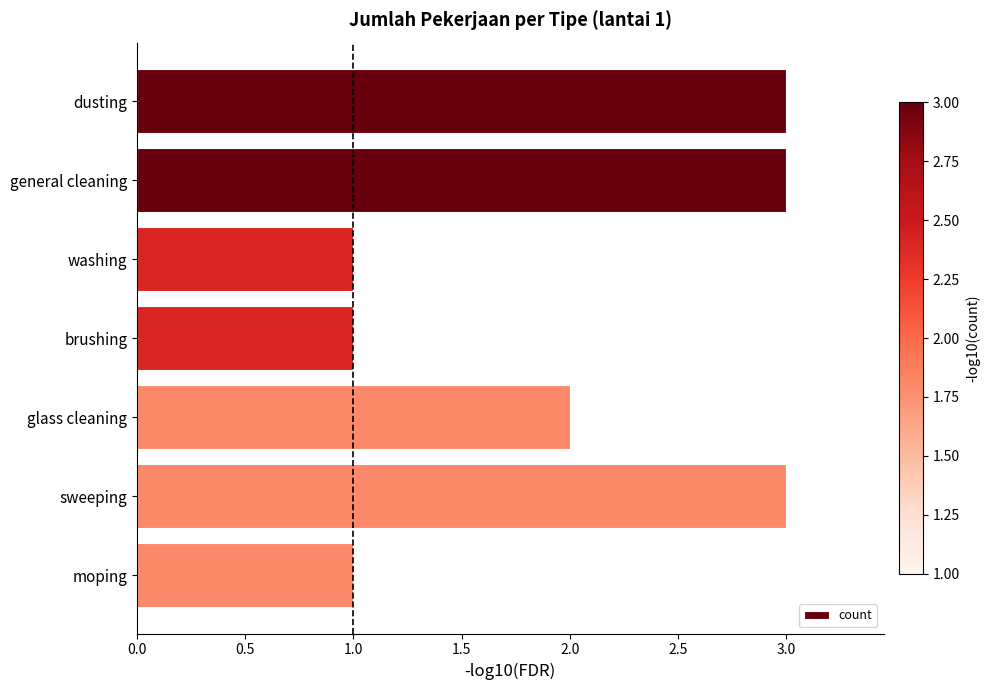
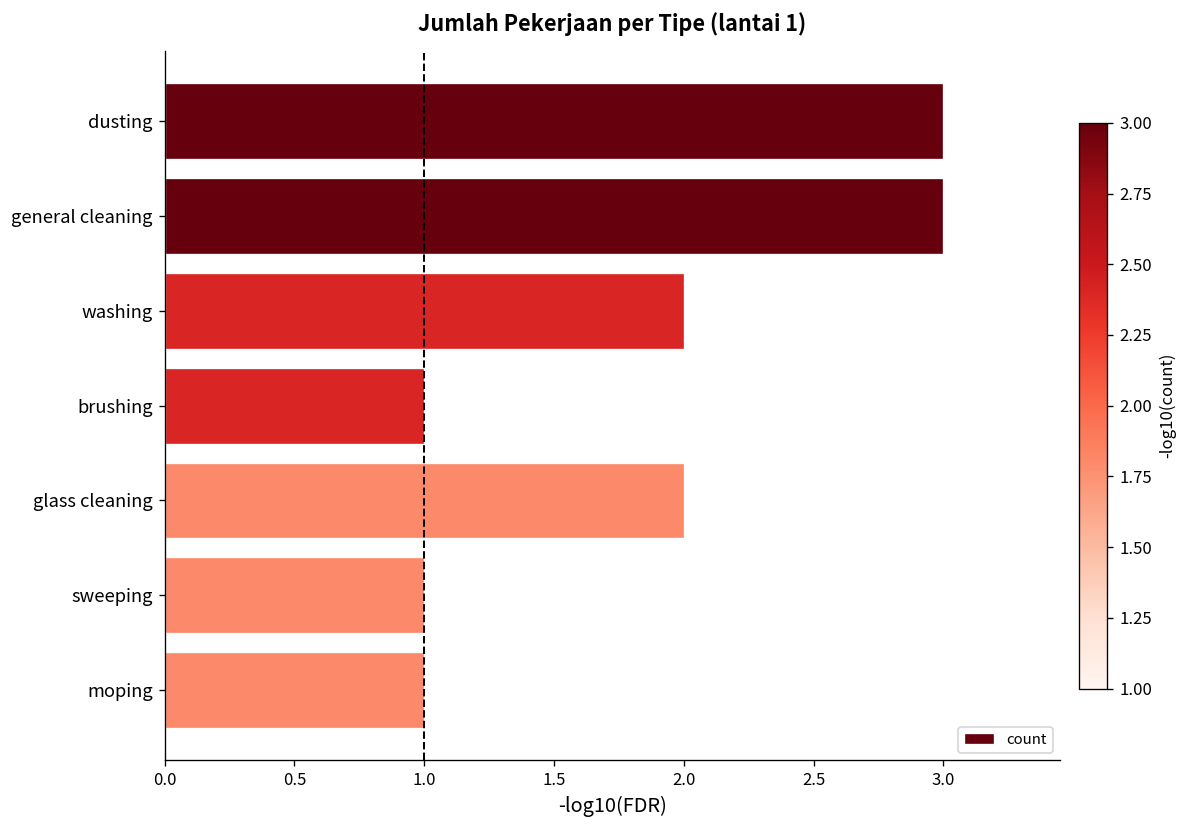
  {
    "dusting": 3,
    "general cleaning": 3,
-   "washing": 1,
+   "washing": 2,
    "brushing": 1,
    "glass cleaning": 2,
-   "sweeping": 3,
+   "sweeping": 1,
    "moping": 1
  }
